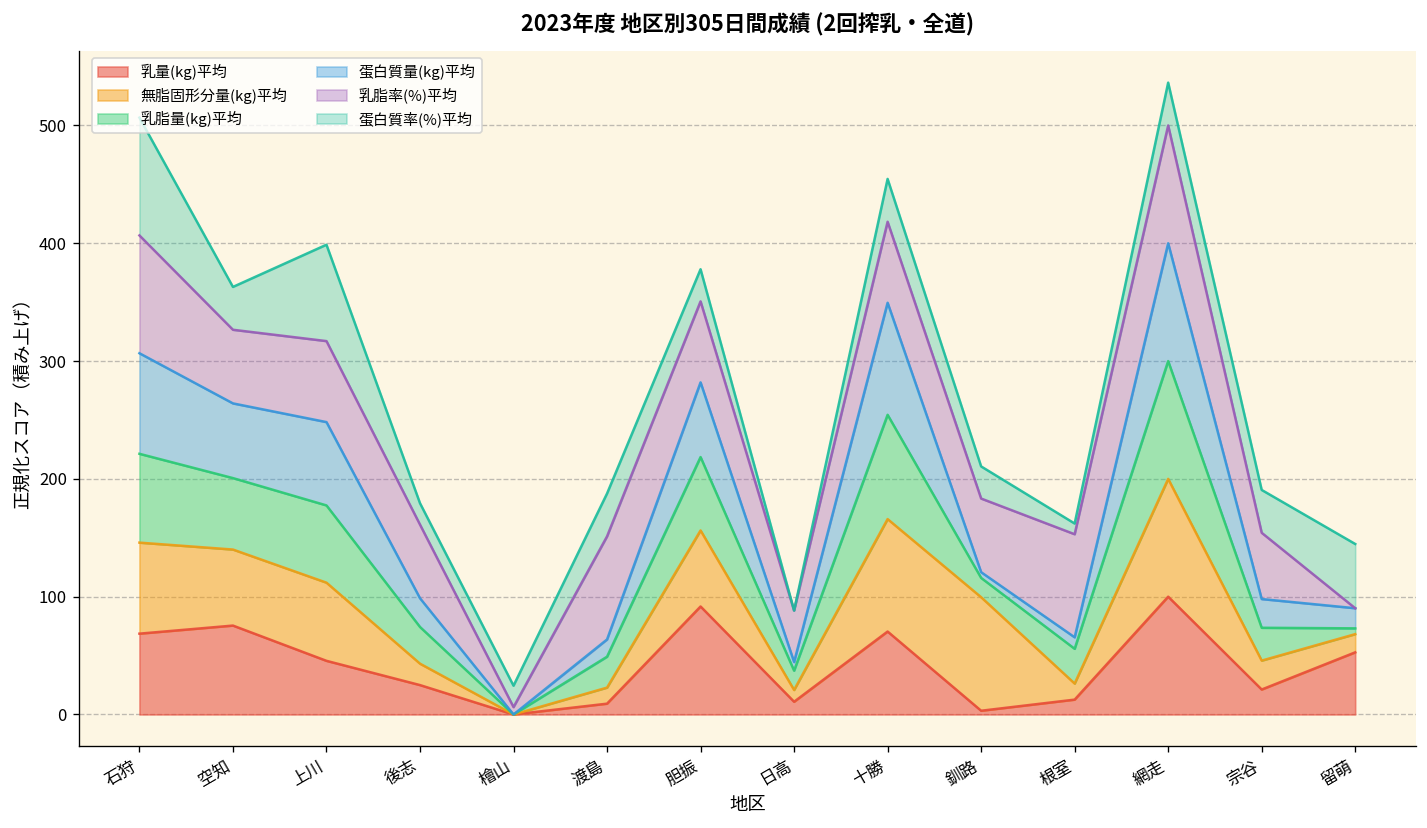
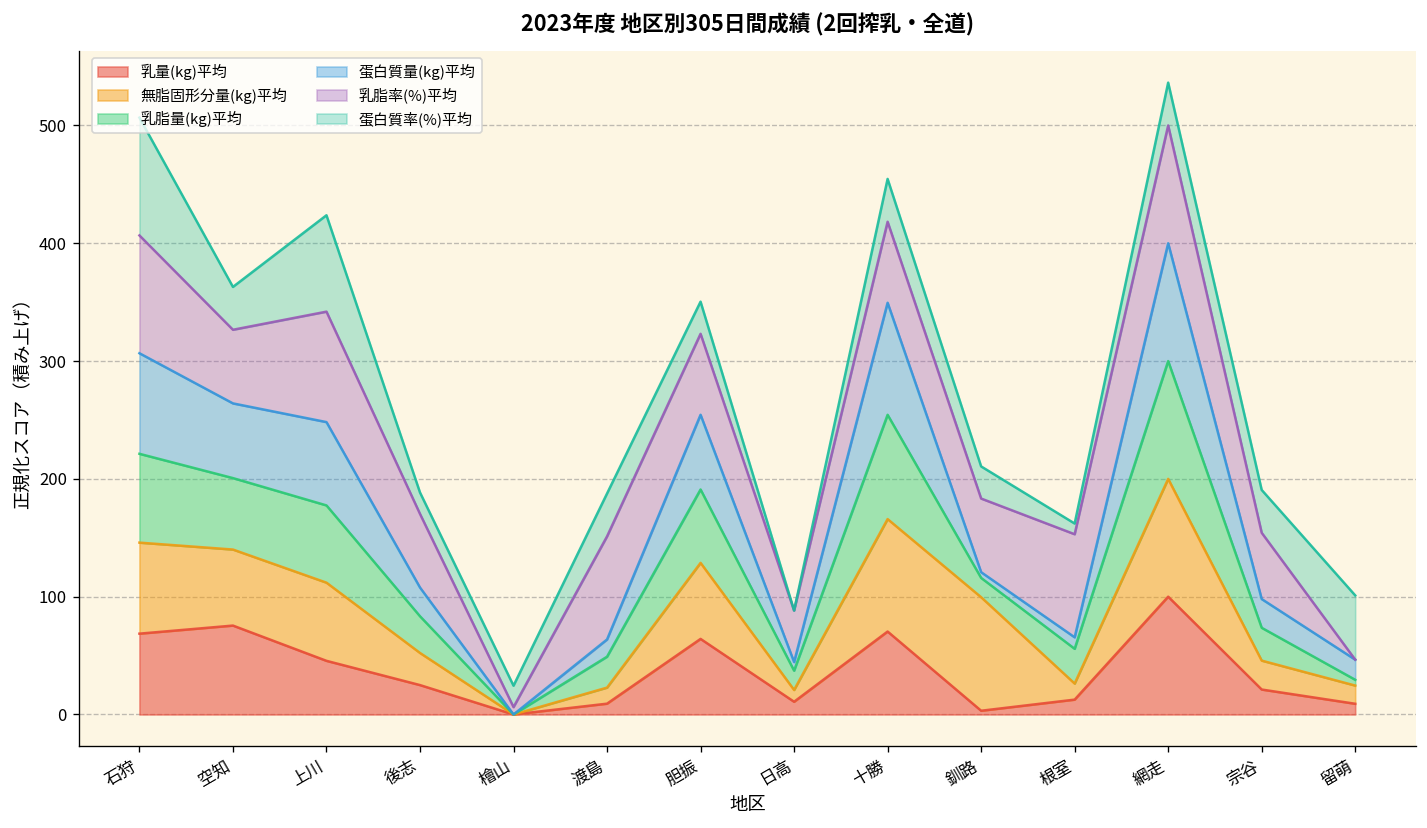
  {
    "乳量(kg)平均": {
      "石狩": 70,
      "空知": 80,
      "上川": 50,
      "後志": 20,
      "渡島": 10,
-     "胆振": 90,
+     "胆振": 60,
      "日高": 10,
      "十勝": 70,
      "釧路": 0,
      "根室": 10,
      "網走": 100,
      "宗谷": 20,
-     "留萌": 50
+     "留萌": 10
    },
    "無脂固形分量(kg)平均": {
      "石狩": 80,
      "空知": 60,
      "上川": 70,
-     "後志": 20,
+     "後志": 30,
      "渡島": 10,
      "胆振": 60,
      "日高": 10,
      "十勝": 100,
      "釧路": 100,
      "根室": 10,
      "網走": 100,
      "宗谷": 20,
      "留萌": 20
    },
    "乳脂率(%)平均": {
      "石狩": 100,
      "空知": 60,
-     "上川": 70,
+     "上川": 90,
      "後志": 60,
      "檜山": 10,
      "渡島": 90,
      "胆振": 70,
      "十勝": 70,
      "釧路": 60,
      "根室": 90,
      "網走": 100,
      "宗谷": 60
    }
  }
